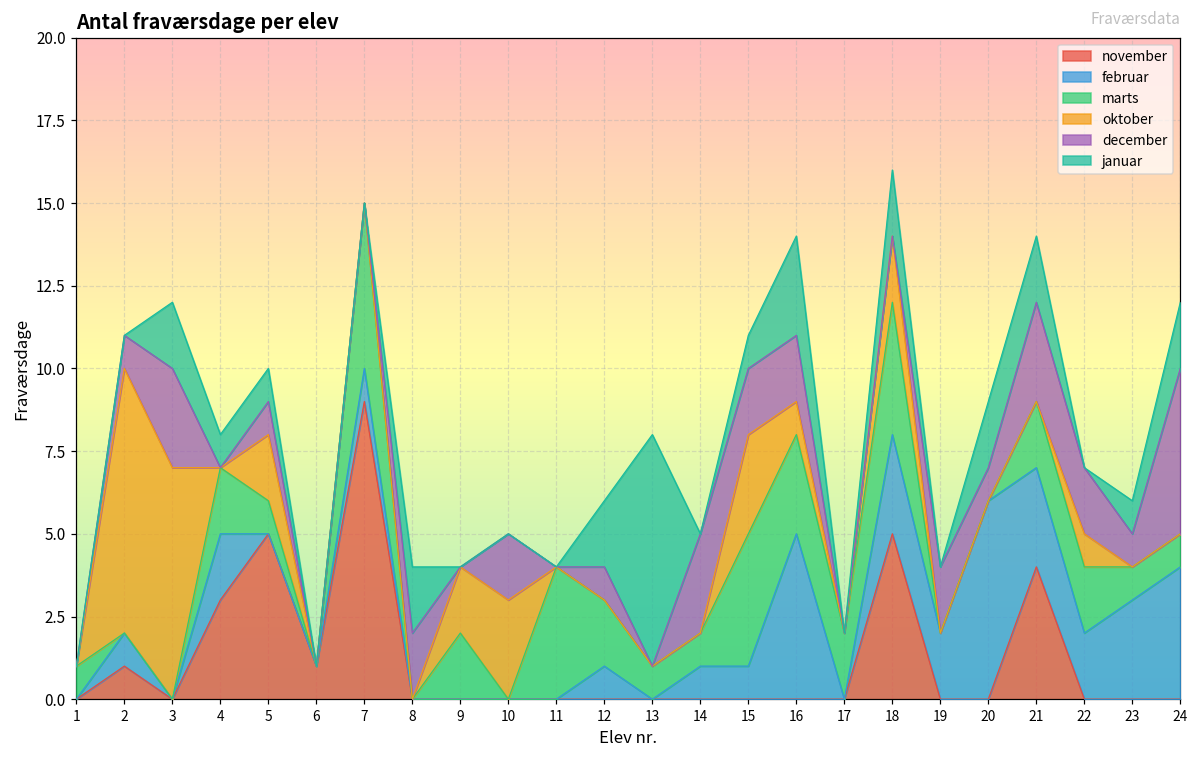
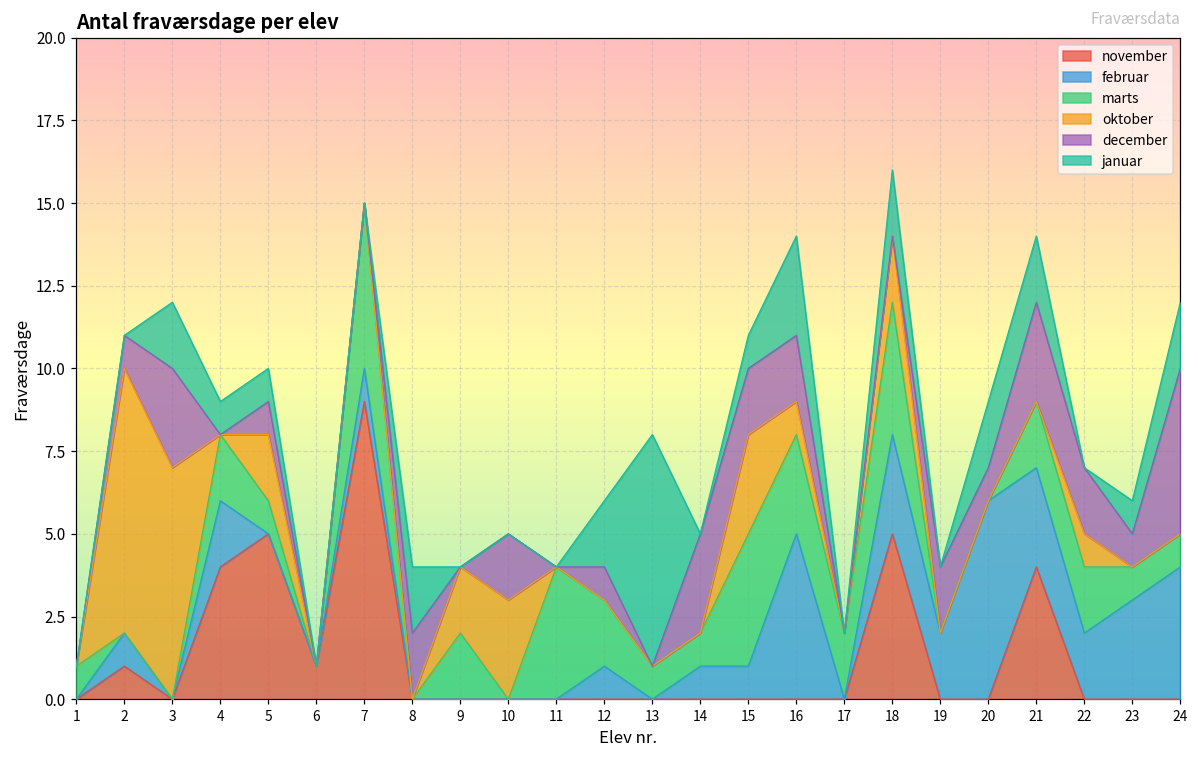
  {
    "november": {
      "2": 1,
-     "4": 3,
+     "4": 4,
      "7": 9,
      "12": 0,
      "14": 0,
      "15": 0,
      "16": 0,
      "18": 5,
      "19": 0,
      "20": 0,
      "21": 4,
      "22": 0,
      "23": 0,
      "24": 0
    },
    "februar": {
      "4": 2,
      "7": 1,
      "12": 1,
      "14": 1,
      "15": 1,
      "16": 5,
      "18": 3,
      "21": 3,
      "22": 2,
      "23": 3,
      "24": 4
    },
    "oktober": {
      "2": 8,
      "3": 7,
      "5": 2,
      "10": 3,
      "15": 3,
      "16": 1,
      "22": 1
    },
    "december": {
      "3": 3,
      "5": 1,
      "8": 2,
      "12": 1,
      "15": 2,
      "16": 2,
      "20": 1,
      "21": 3,
      "23": 1,
      "24": 5
    }
  }
